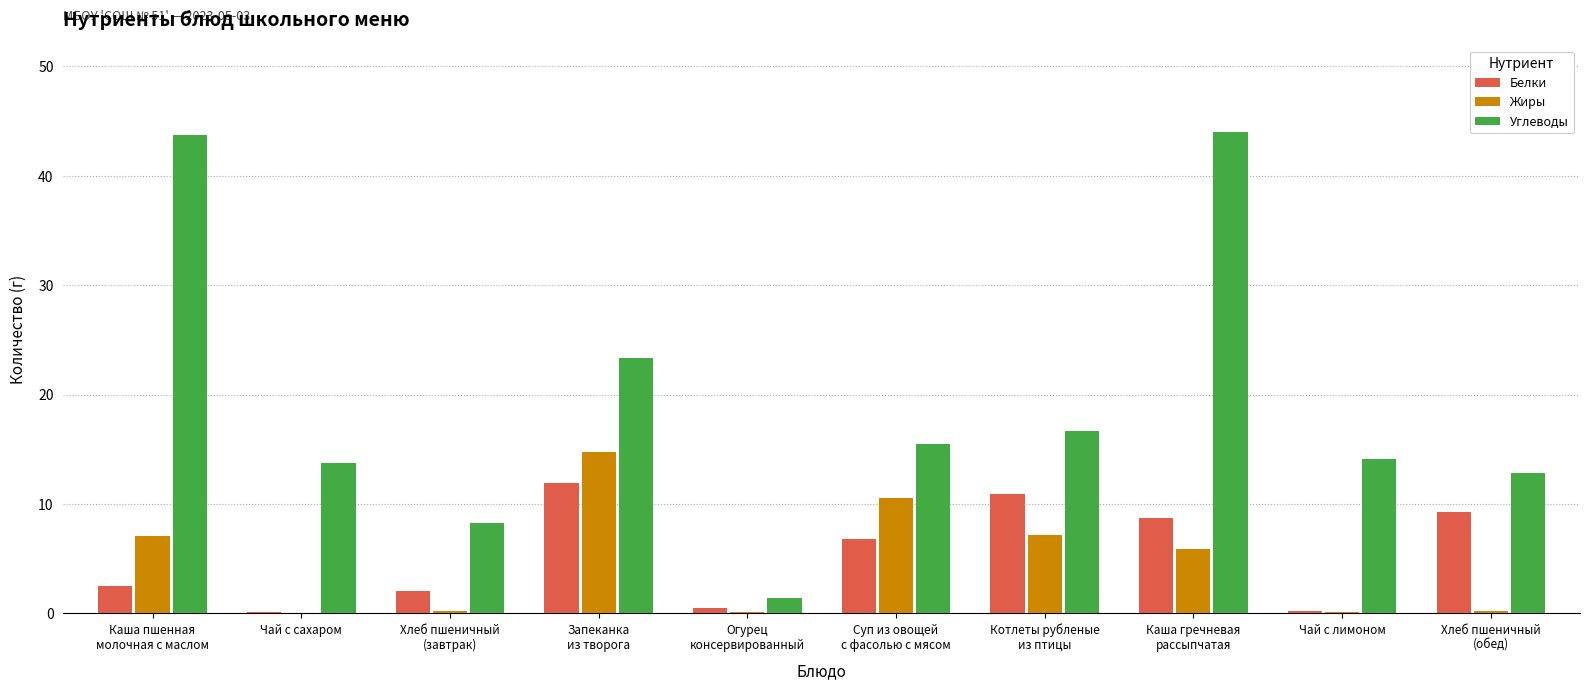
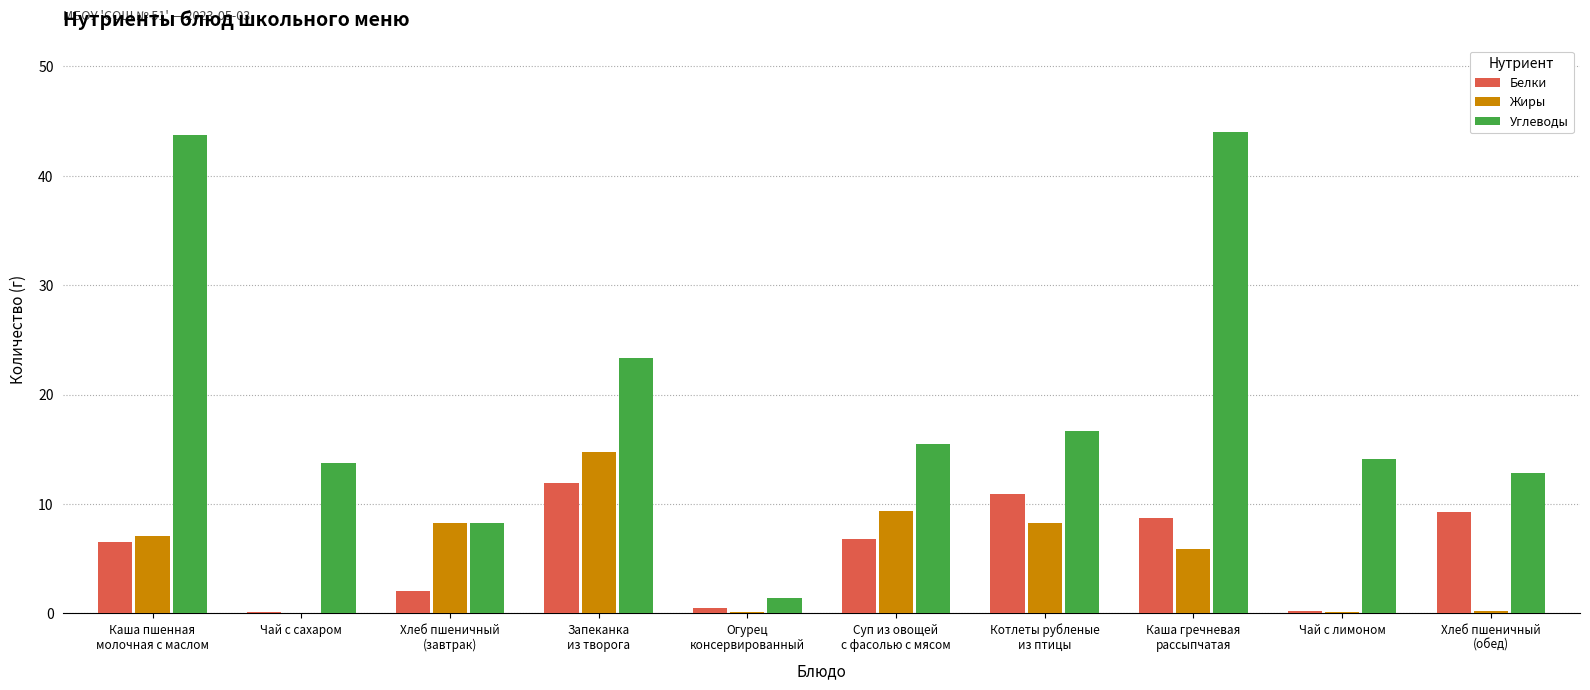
  {
    "Белки": {
-     "Каша пшенная молочная с маслом": 2.5,
+     "Каша пшенная молочная с маслом": 6.5,
      "Хлеб пшеничный (завтрак)": 2.1,
      "Запеканка из творога": 11.9,
      "Огурец консервированный": 0.5,
      "Суп из овощей с фасолью с мясом": 6.8,
      "Котлеты рубленые из птицы": 10.9,
      "Каша гречневая рассыпчатая": 8.7,
      "Хлеб пшеничный (обед)": 9.3
    },
    "Жиры": {
      "Каша пшенная молочная с маслом": 7.1,
-     "Хлеб пшеничный (завтрак)": 0.2,
+     "Хлеб пшеничный (завтрак)": 8.3,
      "Запеканка из творога": 14.7,
-     "Суп из овощей с фасолью с мясом": 10.6,
-     "Котлеты рубленые из птицы": 7.2,
+     "Суп из овощей с фасолью с мясом": 9.4,
+     "Котлеты рубленые из птицы": 8.3,
      "Каша гречневая рассыпчатая": 5.9
    },
    "Углеводы": {
      "Каша пшенная молочная с маслом": 43.7,
      "Чай с сахаром": 13.8,
      "Хлеб пшеничный (завтрак)": 8.3,
      "Запеканка из творога": 23.3,
      "Огурец консервированный": 1.4,
      "Суп из овощей с фасолью с мясом": 15.5,
      "Котлеты рубленые из птицы": 16.7,
      "Каша гречневая рассыпчатая": 44.0,
      "Чай с лимоном": 14.1,
      "Хлеб пшеничный (обед)": 12.8
    }
  }
